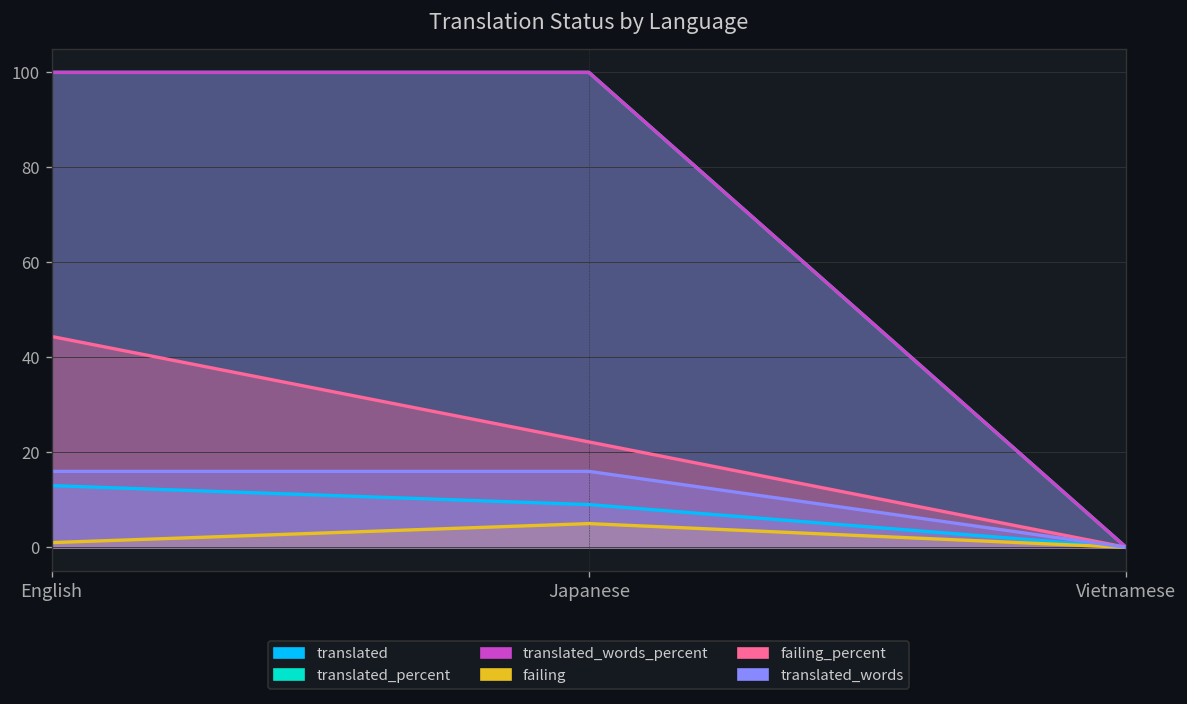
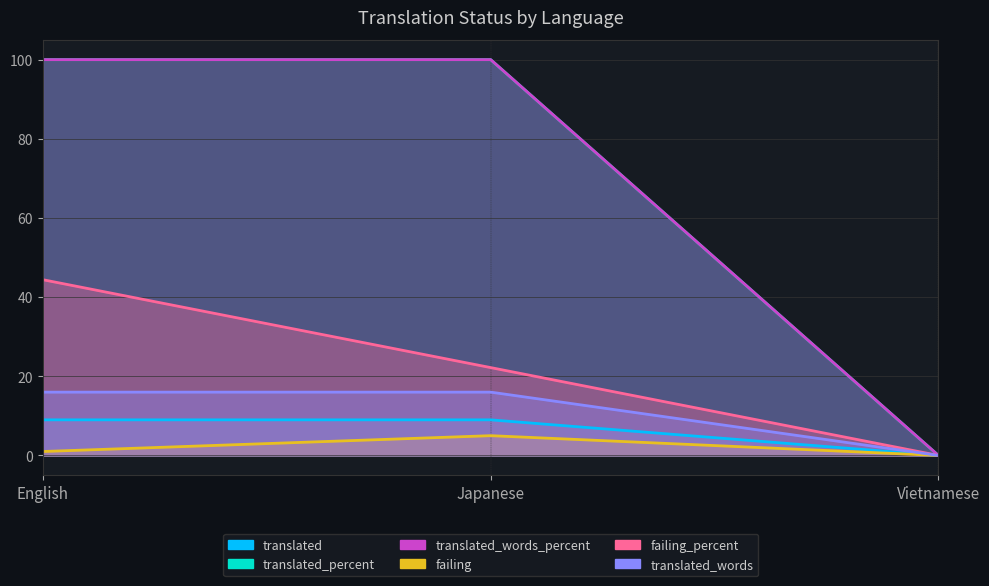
  {
    "translated": {
-     "English": 13,
+     "English": 9,
      "Japanese": 9
    },
    "failing": {
      "English": 1,
      "Japanese": 5
    }
  }
